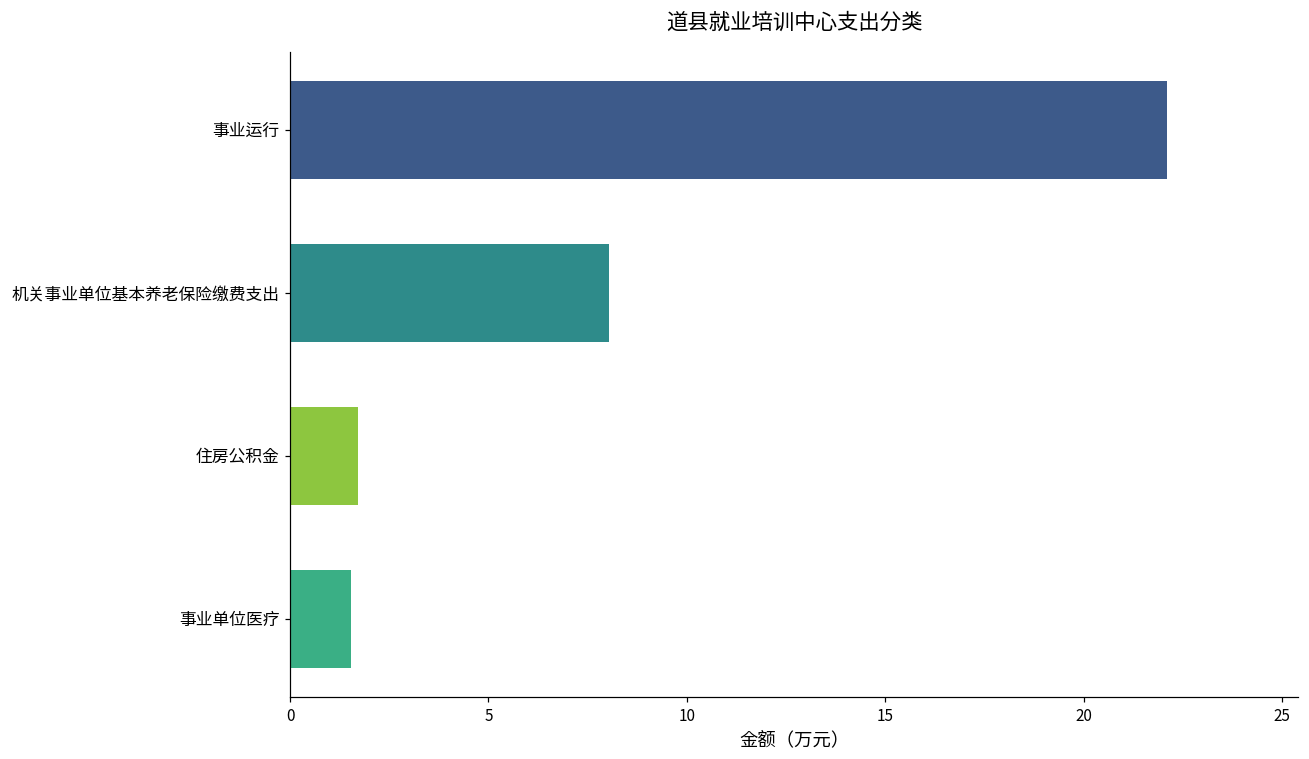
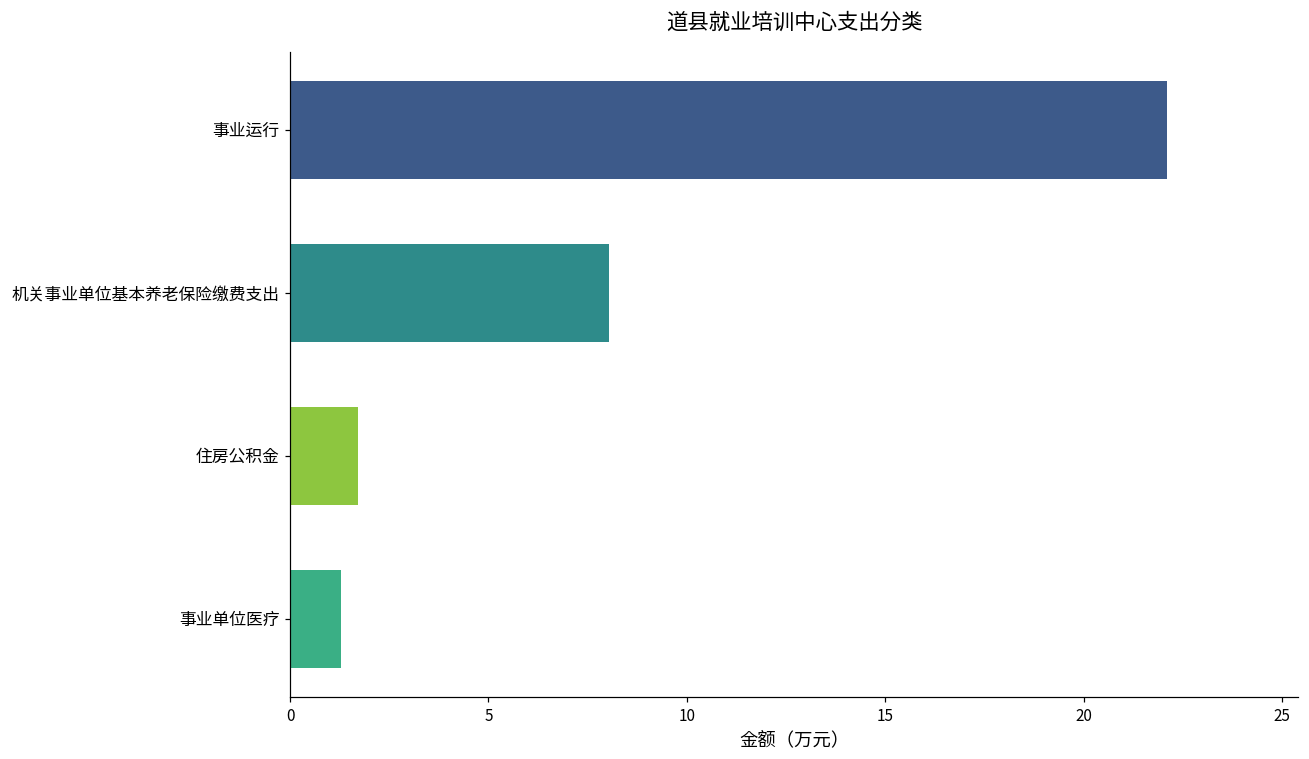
  {
    "事业运行": 22.1,
    "机关事业单位基本养老保险缴费支出": 8.0,
    "住房公积金": 1.7,
-   "事业单位医疗": 1.5
+   "事业单位医疗": 1.3
  }
